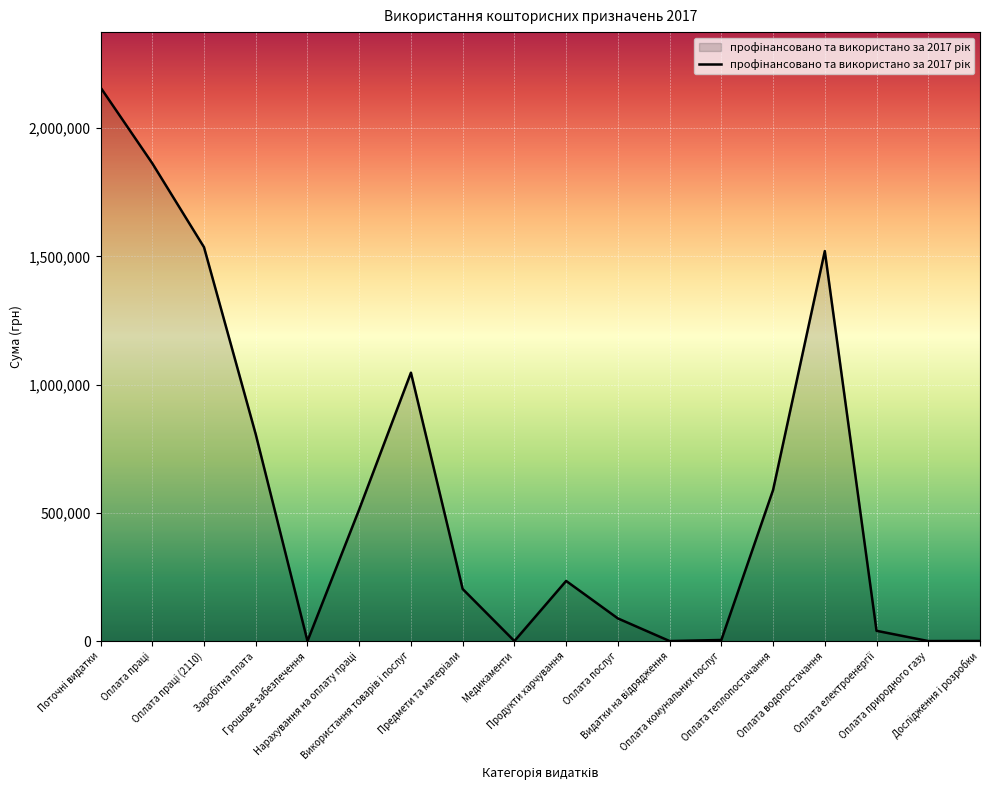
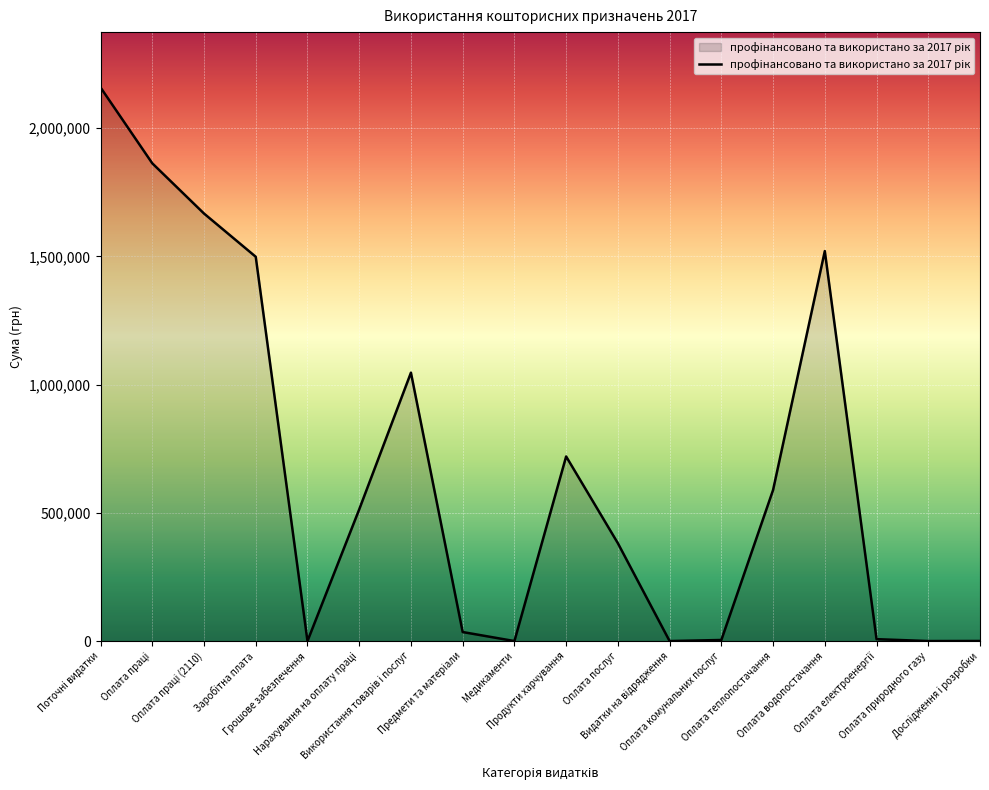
  {
    "Поточні видатки": "2,160,000",
    "Оплата праці": "1,860,000",
-   "Оплата праці (2110)": "1,540,000",
-   "Заробітна плата": "810,000",
+   "Оплата праці (2110)": "1,670,000",
+   "Заробітна плата": "1,500,000",
    "Грошове забезпечення": "0",
    "Нарахування на оплату праці": "510,000",
    "Використання товарів і послуг": "1,050,000",
-   "Предмети та матеріали": "200,000",
+   "Предмети та матеріали": "40,000",
    "Медикаменти": "0",
-   "Продукти харчування": "230,000",
-   "Оплата послуг": "90,000",
+   "Продукти харчування": "720,000",
+   "Оплата послуг": "380,000",
    "Видатки на відрядження": "0",
    "Оплата комунальних послуг": "0",
    "Оплата теплопостачання": "590,000",
    "Оплата водопостачання": "1,520,000",
-   "Оплата електроенергії": "40,000",
+   "Оплата електроенергії": "10,000",
    "Оплата природного газу": "0",
    "Дослідження і розробки": "0"
  }
